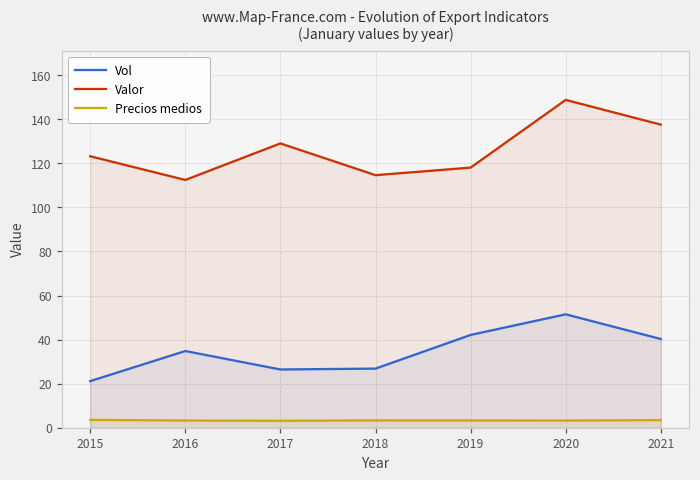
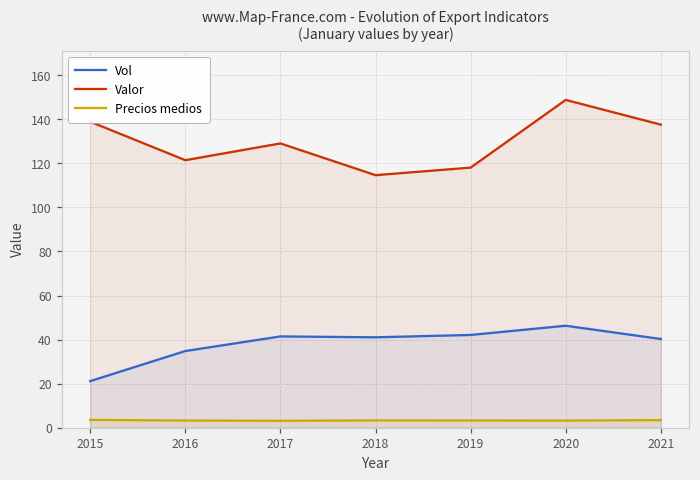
  {
    "Vol": {
      "2015": 21,
      "2016": 35,
-     "2017": 26,
-     "2018": 27,
+     "2017": 41,
+     "2018": 41,
      "2019": 42,
-     "2020": 51,
+     "2020": 46,
      "2021": 40
    },
    "Valor": {
-     "2015": 123,
-     "2016": 112,
+     "2015": 139,
+     "2016": 121,
      "2017": 129,
      "2018": 115,
      "2019": 118,
      "2020": 149,
      "2021": 138
    },
    "Precios medios": {
      "2015": 4,
      "2016": 3,
      "2017": 3,
      "2018": 3,
      "2019": 3,
      "2020": 3,
      "2021": 3
    }
  }
